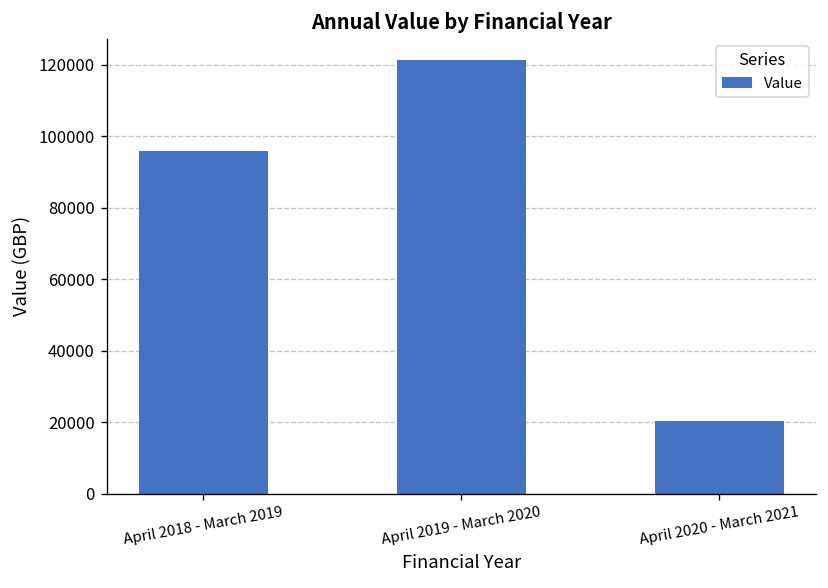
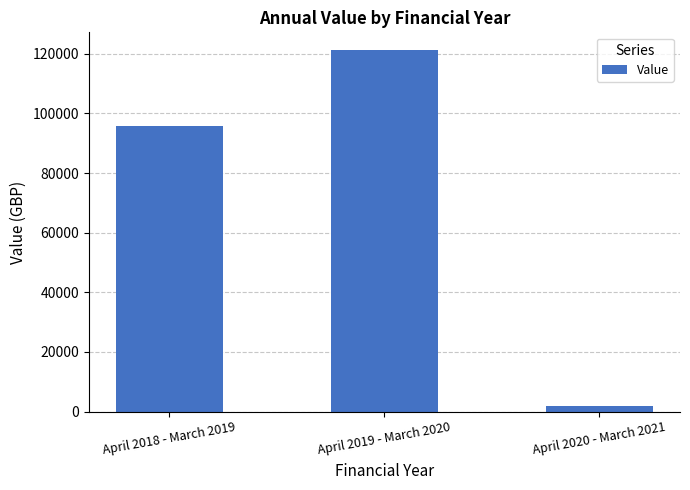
  {
    "April 2018 - March 2019": 96000,
    "April 2019 - March 2020": 121000,
-   "April 2020 - March 2021": 20000
+   "April 2020 - March 2021": 2000
  }
